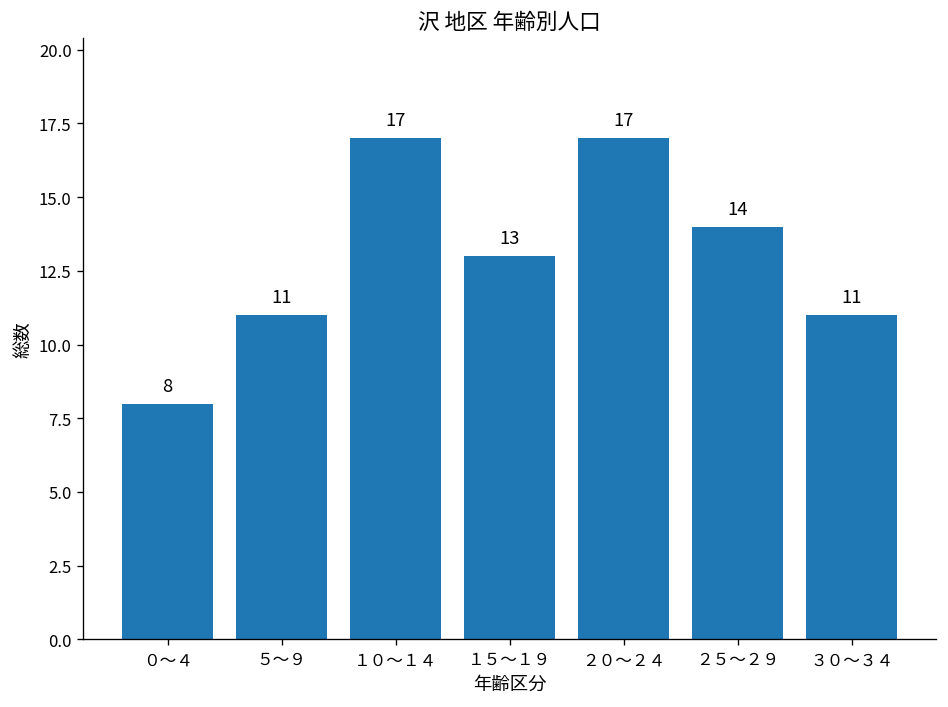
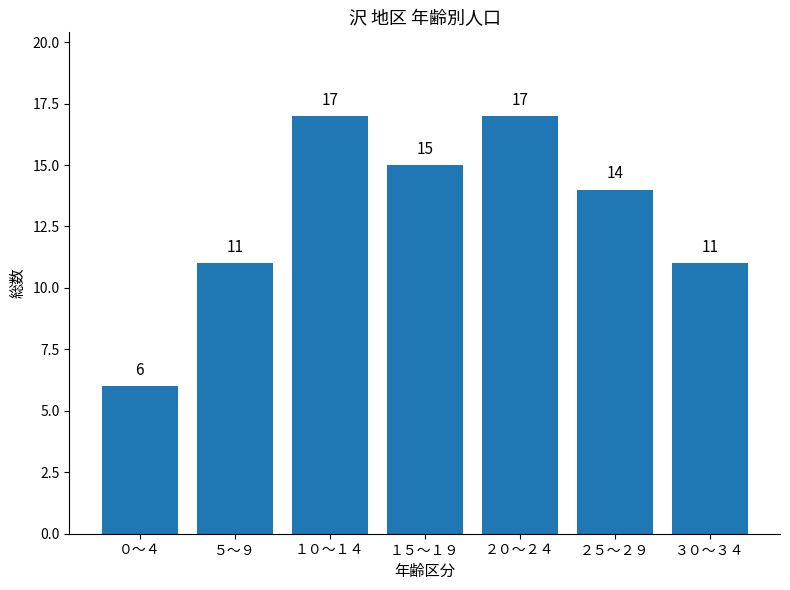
  {
-   "０～４": 8,
+   "０～４": 6,
    "５～９": 11,
    "１０～１４": 17,
-   "１５～１９": 13,
+   "１５～１９": 15,
    "２０～２４": 17,
    "２５～２９": 14,
    "３０～３４": 11
  }
